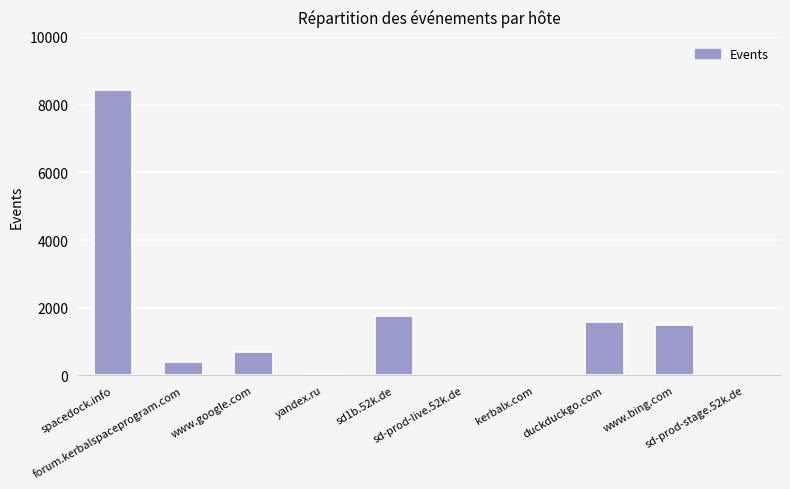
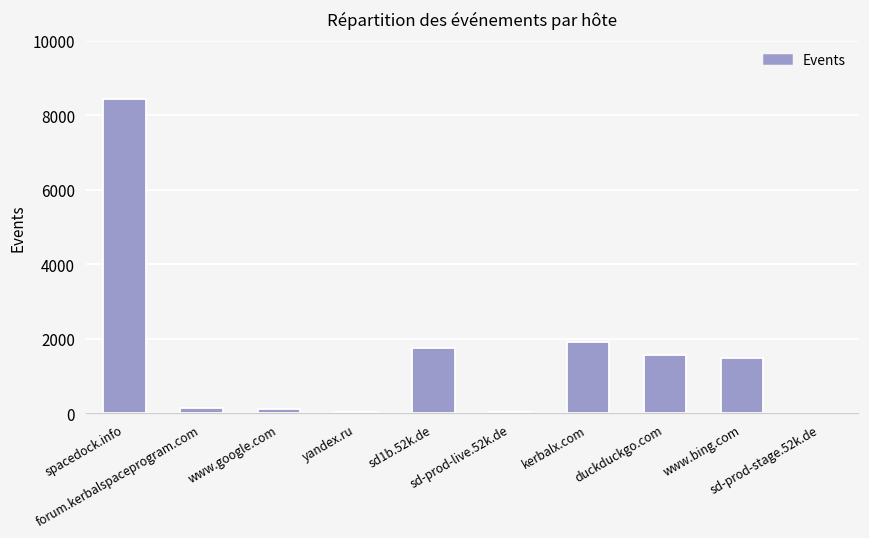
  {
    "spacedock.info": 8400,
-   "forum.kerbalspaceprogram.com": 400,
-   "www.google.com": 700,
+   "forum.kerbalspaceprogram.com": 100,
+   "www.google.com": 100,
    "sd1b.52k.de": 1800,
-   "kerbalx.com": 0,
+   "kerbalx.com": 1900,
    "duckduckgo.com": 1600,
    "www.bing.com": 1500
  }
